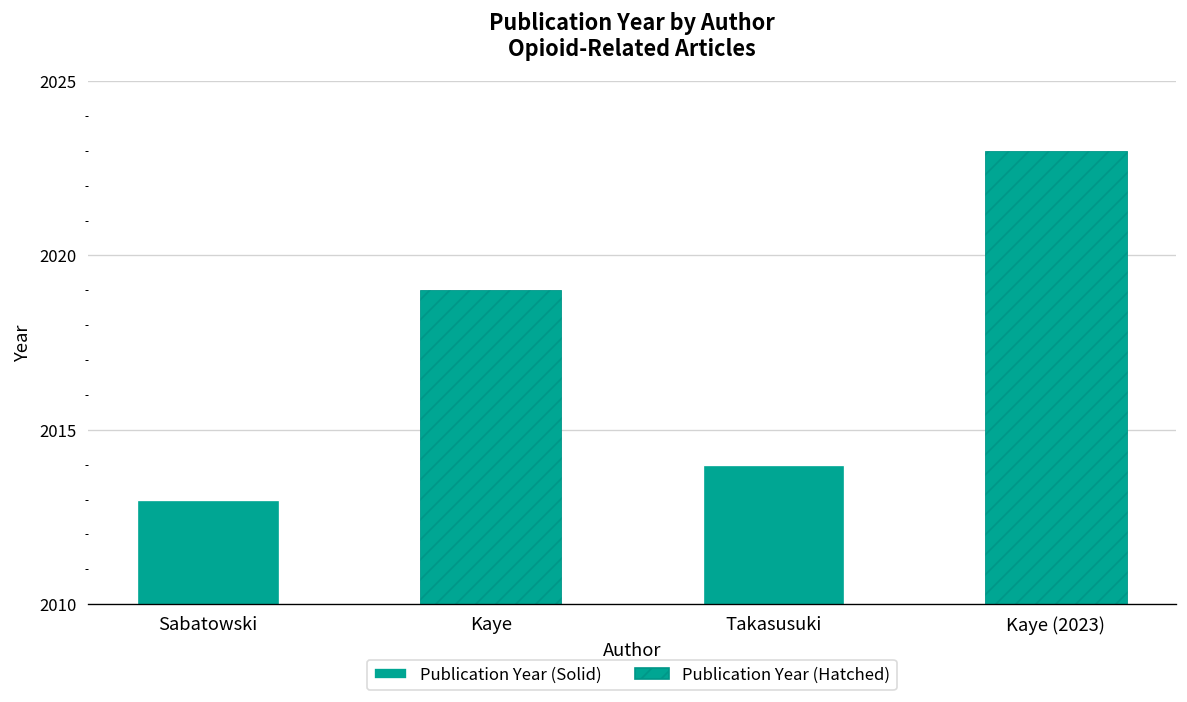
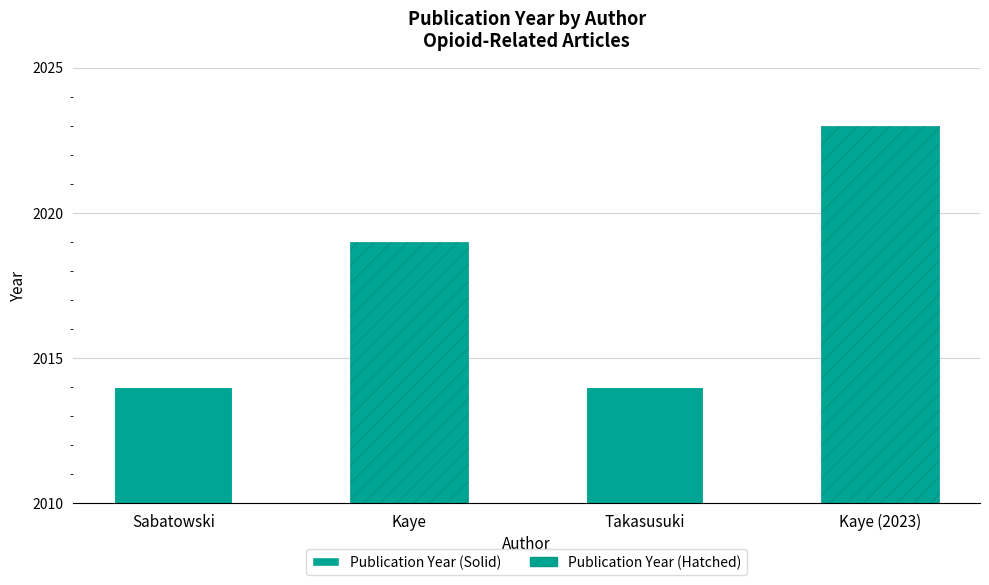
  {
-   "Sabatowski": 2013,
+   "Sabatowski": 2014,
    "Kaye": 2019,
    "Takasusuki": 2014,
    "Kaye (2023)": 2023
  }
